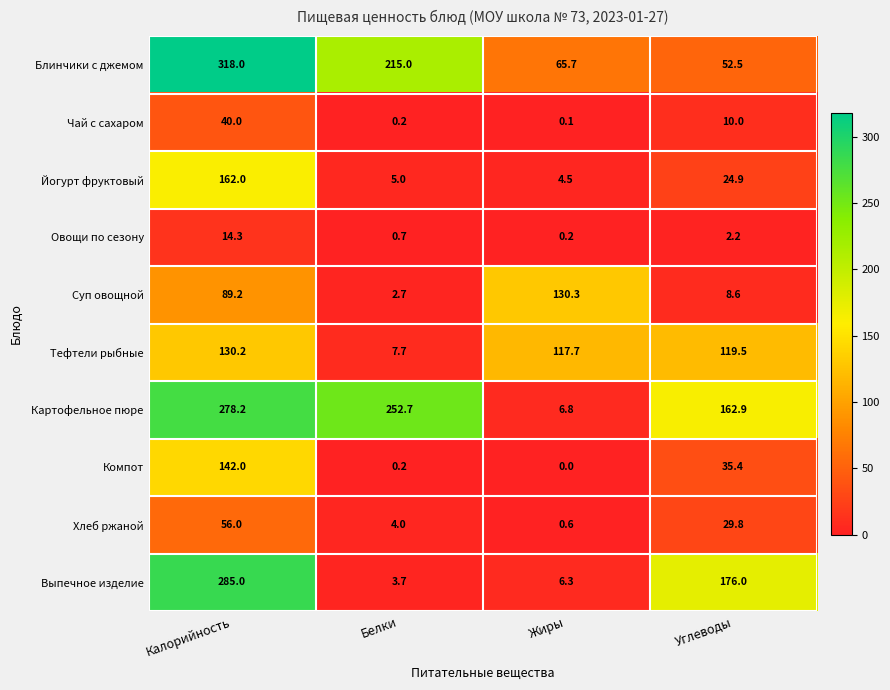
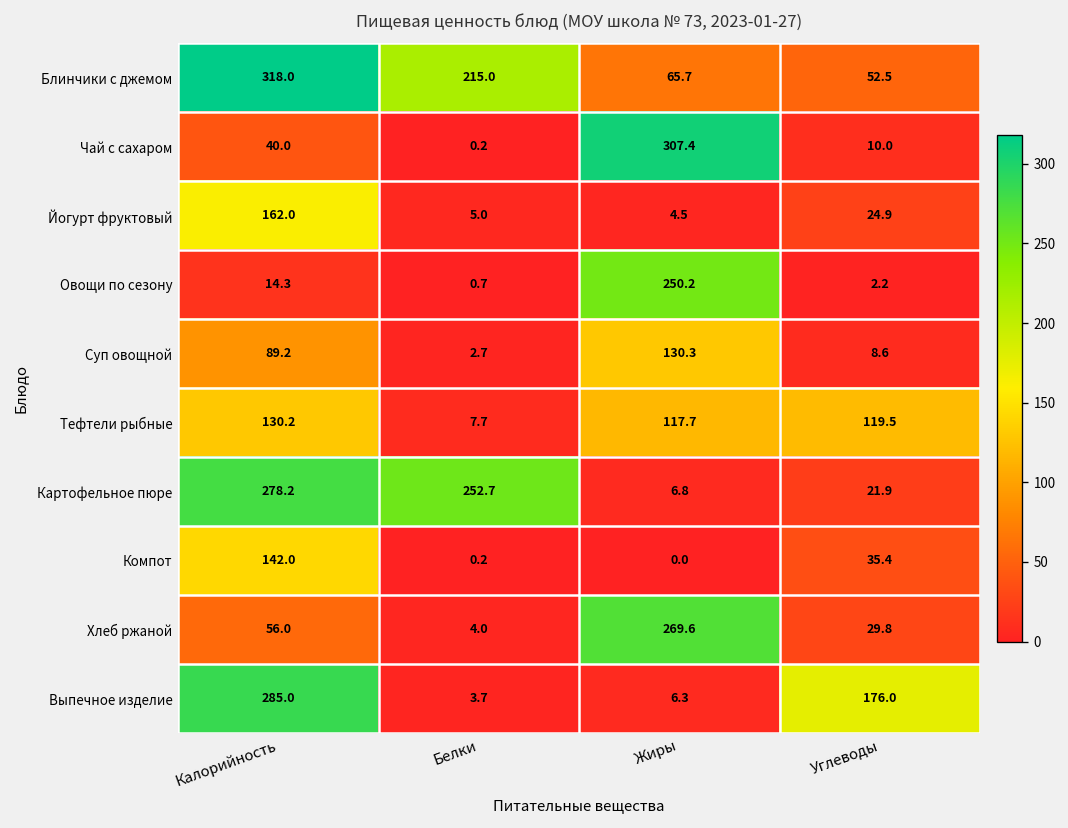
  {
    "Блинчики с джемом": {
      "Калорийность": 318.0,
      "Белки": 215.0,
      "Жиры": 65.7,
      "Углеводы": 52.5
    },
    "Чай с сахаром": {
      "Калорийность": 40.0,
      "Белки": 0.2,
-     "Жиры": 0.1,
+     "Жиры": 307.4,
      "Углеводы": 10.0
    },
    "Йогурт фруктовый": {
      "Калорийность": 162.0,
      "Белки": 5.0,
      "Жиры": 4.5,
      "Углеводы": 24.9
    },
    "Овощи по сезону": {
      "Калорийность": 14.3,
      "Белки": 0.7,
-     "Жиры": 0.2,
+     "Жиры": 250.2,
      "Углеводы": 2.2
    },
    "Суп овощной": {
      "Калорийность": 89.2,
      "Белки": 2.7,
      "Жиры": 130.3,
      "Углеводы": 8.6
    },
    "Тефтели рыбные": {
      "Калорийность": 130.2,
      "Белки": 7.7,
      "Жиры": 117.7,
      "Углеводы": 119.5
    },
    "Картофельное пюре": {
      "Калорийность": 278.2,
      "Белки": 252.7,
      "Жиры": 6.8,
-     "Углеводы": 162.9
+     "Углеводы": 21.9
    },
    "Компот": {
      "Калорийность": 142.0,
      "Белки": 0.2,
      "Жиры": 0.0,
      "Углеводы": 35.4
    },
    "Хлеб ржаной": {
      "Калорийность": 56.0,
      "Белки": 4.0,
-     "Жиры": 0.6,
+     "Жиры": 269.6,
      "Углеводы": 29.8
    },
    "Выпечное изделие": {
      "Калорийность": 285.0,
      "Белки": 3.7,
      "Жиры": 6.3,
      "Углеводы": 176.0
    }
  }
